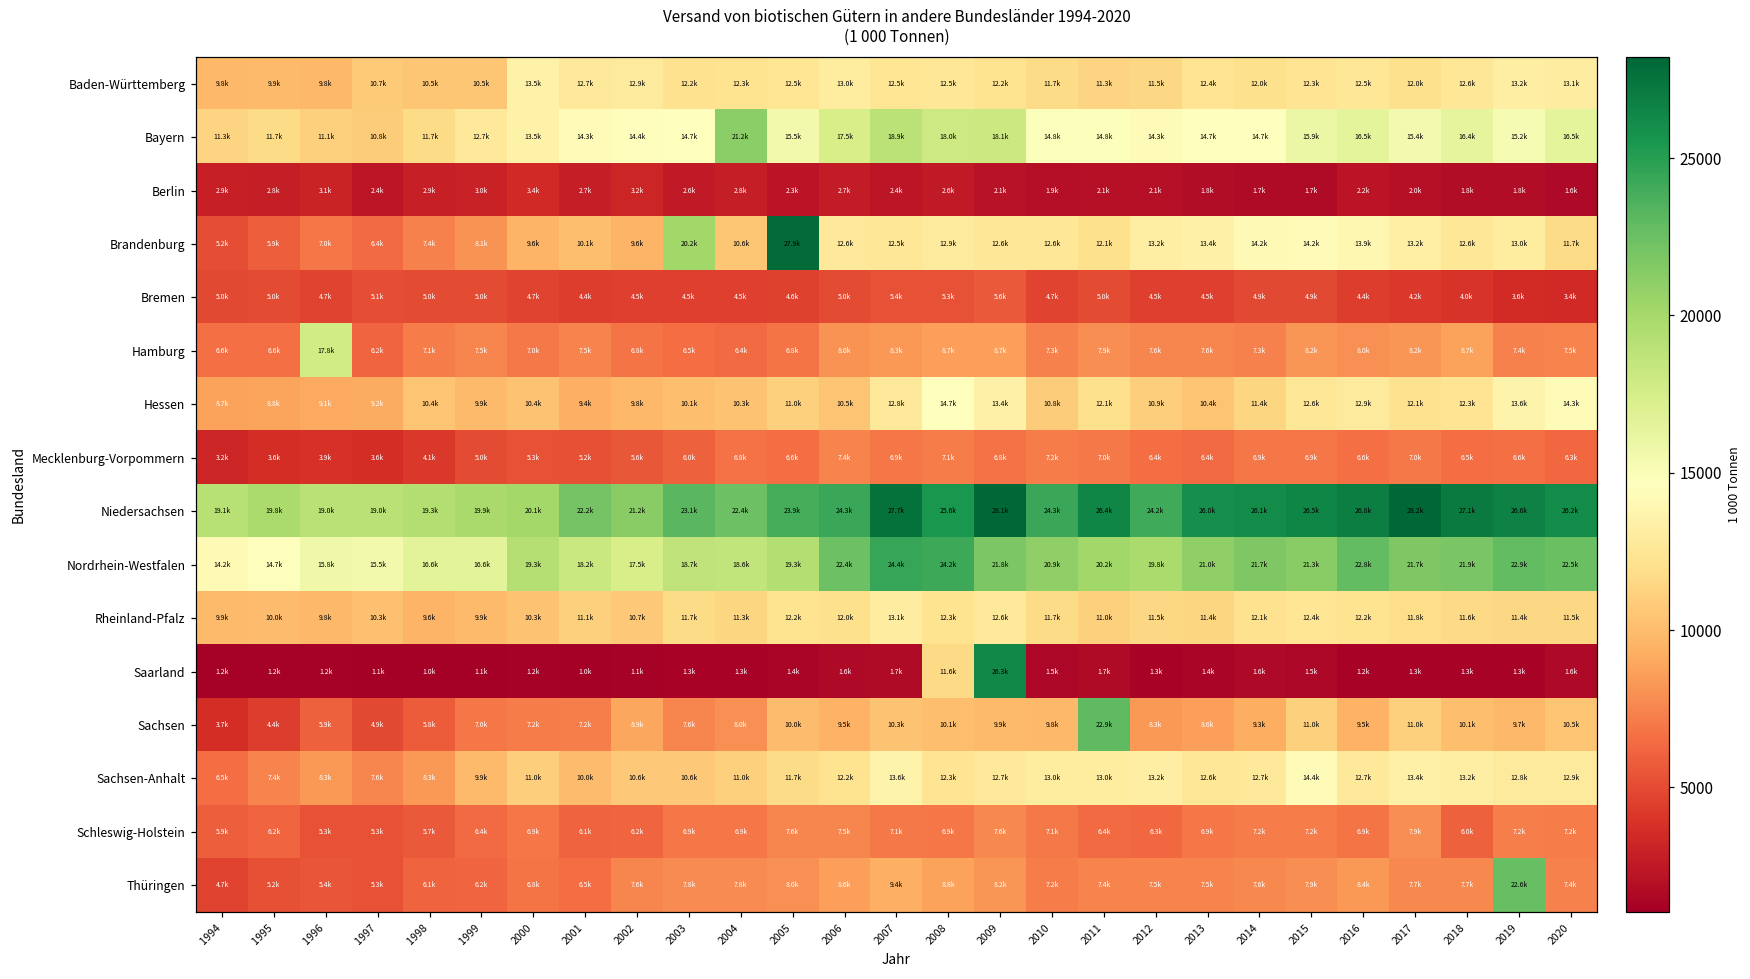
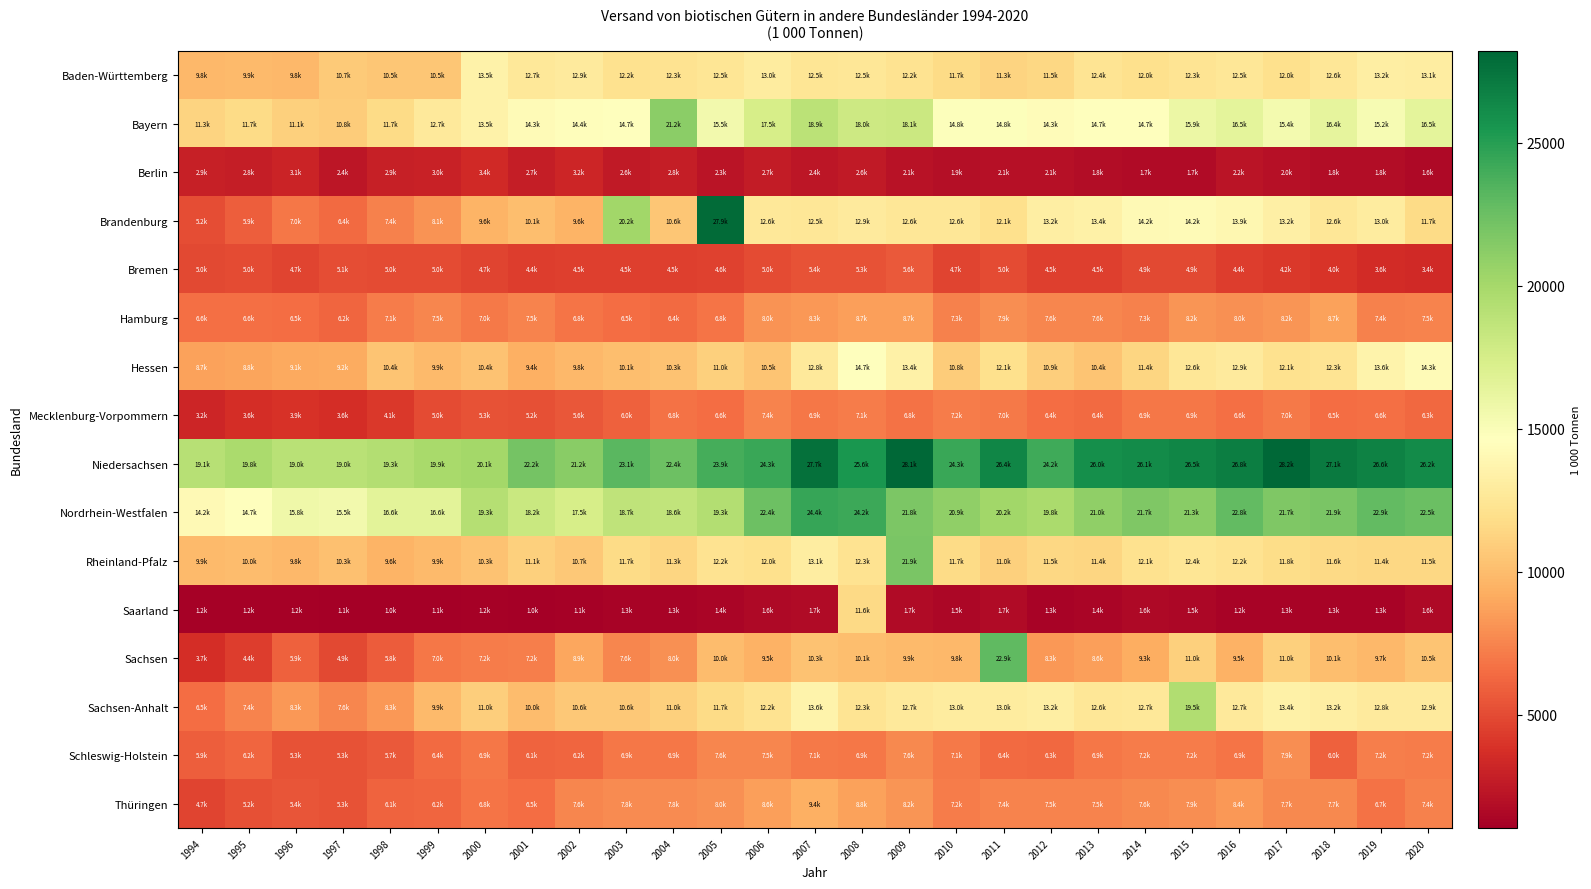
  {
    "Hamburg": {
      "1994": "6.6k",
      "1995": "6.6k",
-     "1996": "17.8k",
+     "1996": "6.5k",
      "1997": "6.2k",
      "1998": "7.1k",
      "1999": "7.5k",
      "2000": "7.0k",
      "2001": "7.5k",
      "2002": "6.8k",
      "2003": "6.5k",
      "2004": "6.4k",
      "2005": "6.8k",
      "2006": "8.0k",
      "2007": "8.3k",
      "2008": "8.7k",
      "2009": "8.7k",
      "2010": "7.3k",
      "2011": "7.9k",
      "2012": "7.6k",
      "2013": "7.6k",
      "2014": "7.3k",
      "2015": "8.2k",
      "2016": "8.0k",
      "2017": "8.2k",
      "2018": "8.7k",
      "2019": "7.4k",
      "2020": "7.5k"
    },
    "Rheinland-Pfalz": {
      "1994": "9.9k",
      "1995": "10.0k",
      "1996": "9.8k",
      "1997": "10.3k",
      "1998": "9.6k",
      "1999": "9.9k",
      "2000": "10.3k",
      "2001": "11.1k",
      "2002": "10.7k",
      "2003": "11.7k",
      "2004": "11.3k",
      "2005": "12.2k",
      "2006": "12.0k",
      "2007": "13.1k",
      "2008": "12.3k",
-     "2009": "12.6k",
+     "2009": "21.9k",
      "2010": "11.7k",
      "2011": "11.0k",
      "2012": "11.5k",
      "2013": "11.4k",
      "2014": "12.1k",
      "2015": "12.4k",
      "2016": "12.2k",
      "2017": "11.8k",
      "2018": "11.6k",
      "2019": "11.4k",
      "2020": "11.5k"
    },
    "Saarland": {
      "1994": "1.2k",
      "1995": "1.2k",
      "1996": "1.2k",
      "1997": "1.1k",
      "1998": "1.0k",
      "1999": "1.1k",
      "2000": "1.2k",
      "2001": "1.0k",
      "2002": "1.1k",
      "2003": "1.3k",
      "2004": "1.3k",
      "2005": "1.4k",
      "2006": "1.6k",
      "2007": "1.7k",
      "2008": "11.6k",
-     "2009": "26.3k",
+     "2009": "1.7k",
      "2010": "1.5k",
      "2011": "1.7k",
      "2012": "1.3k",
      "2013": "1.4k",
      "2014": "1.6k",
      "2015": "1.5k",
      "2016": "1.2k",
      "2017": "1.3k",
      "2018": "1.3k",
      "2019": "1.3k",
      "2020": "1.6k"
    },
    "Sachsen-Anhalt": {
      "1994": "6.5k",
      "1995": "7.4k",
      "1996": "8.3k",
      "1997": "7.6k",
      "1998": "8.3k",
      "1999": "9.9k",
      "2000": "11.0k",
      "2001": "10.0k",
      "2002": "10.6k",
      "2003": "10.6k",
      "2004": "11.0k",
      "2005": "11.7k",
      "2006": "12.2k",
      "2007": "13.6k",
      "2008": "12.3k",
      "2009": "12.7k",
      "2010": "13.0k",
      "2011": "13.0k",
      "2012": "13.2k",
      "2013": "12.6k",
      "2014": "12.7k",
-     "2015": "14.4k",
+     "2015": "19.5k",
      "2016": "12.7k",
      "2017": "13.4k",
      "2018": "13.2k",
      "2019": "12.8k",
      "2020": "12.9k"
    },
    "Thüringen": {
      "1994": "4.7k",
      "1995": "5.2k",
      "1996": "5.4k",
      "1997": "5.3k",
      "1998": "6.1k",
      "1999": "6.2k",
      "2000": "6.8k",
      "2001": "6.5k",
      "2002": "7.6k",
      "2003": "7.8k",
      "2004": "7.8k",
      "2005": "8.0k",
      "2006": "8.6k",
      "2007": "9.4k",
      "2008": "8.8k",
      "2009": "8.2k",
      "2010": "7.2k",
      "2011": "7.4k",
      "2012": "7.5k",
      "2013": "7.5k",
      "2014": "7.6k",
      "2015": "7.9k",
      "2016": "8.4k",
      "2017": "7.7k",
      "2018": "7.7k",
-     "2019": "22.6k",
+     "2019": "6.7k",
      "2020": "7.4k"
    }
  }
